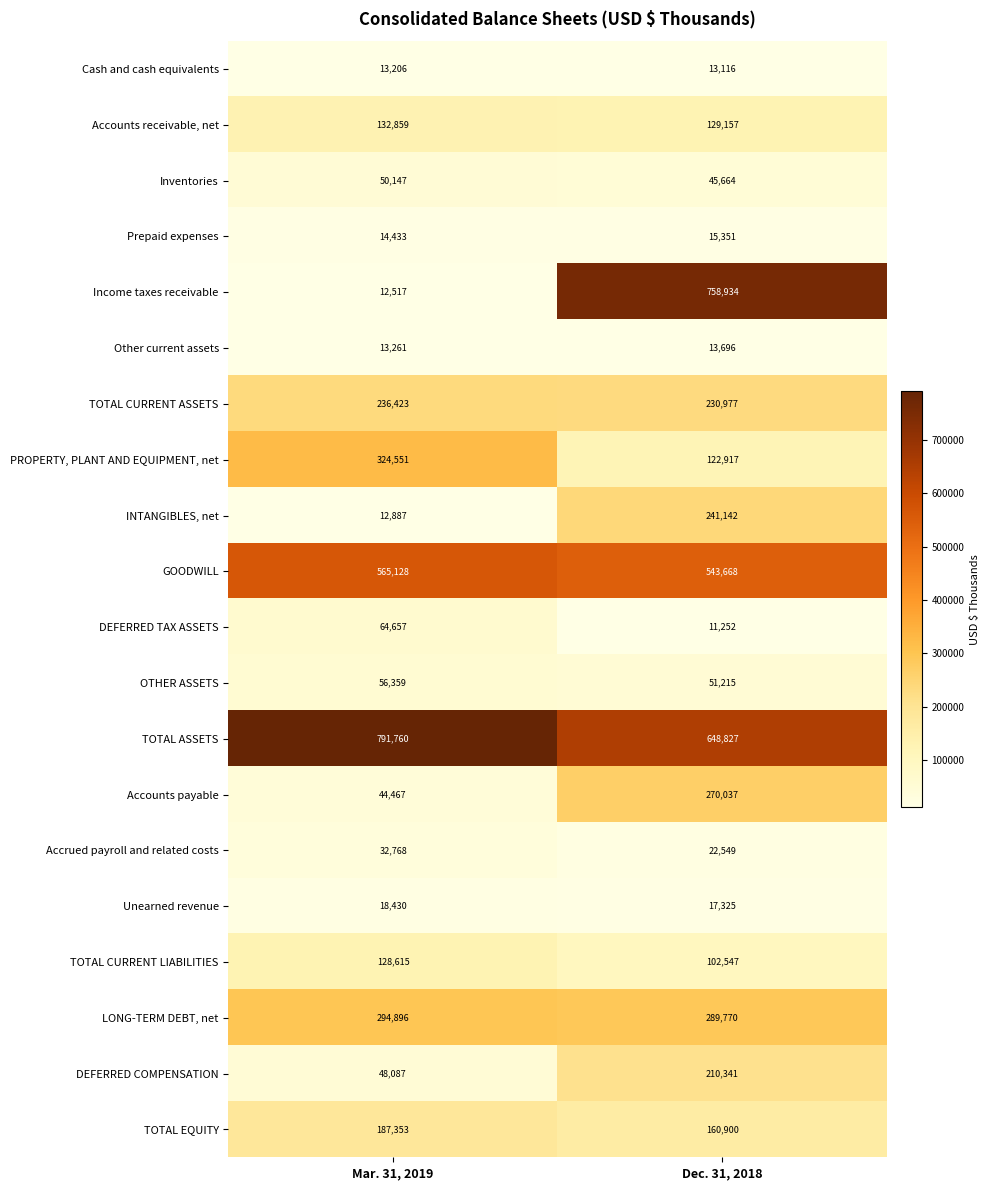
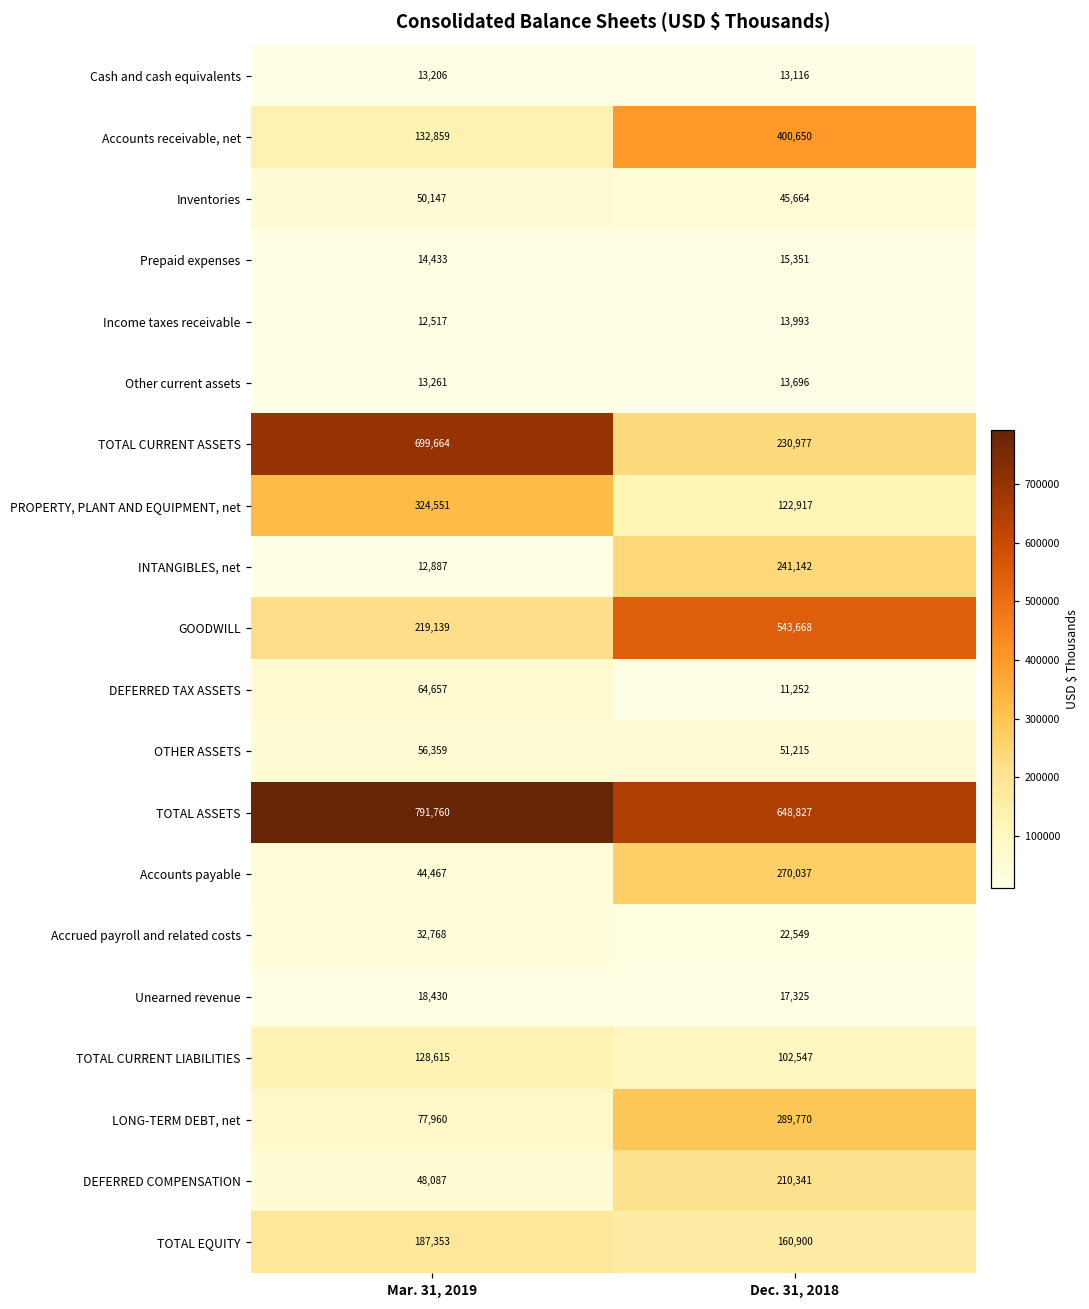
  {
    "Cash and cash equivalents": {
      "Mar. 31, 2019": "13,206",
      "Dec. 31, 2018": "13,116"
    },
    "Accounts receivable, net": {
      "Mar. 31, 2019": "132,859",
-     "Dec. 31, 2018": "129,157"
+     "Dec. 31, 2018": "400,650"
    },
    "Inventories": {
      "Mar. 31, 2019": "50,147",
      "Dec. 31, 2018": "45,664"
    },
    "Prepaid expenses": {
      "Mar. 31, 2019": "14,433",
      "Dec. 31, 2018": "15,351"
    },
    "Income taxes receivable": {
      "Mar. 31, 2019": "12,517",
-     "Dec. 31, 2018": "758,934"
+     "Dec. 31, 2018": "13,993"
    },
    "Other current assets": {
      "Mar. 31, 2019": "13,261",
      "Dec. 31, 2018": "13,696"
    },
    "TOTAL CURRENT ASSETS": {
-     "Mar. 31, 2019": "236,423",
+     "Mar. 31, 2019": "699,664",
      "Dec. 31, 2018": "230,977"
    },
    "PROPERTY, PLANT AND EQUIPMENT, net": {
      "Mar. 31, 2019": "324,551",
      "Dec. 31, 2018": "122,917"
    },
    "INTANGIBLES, net": {
      "Mar. 31, 2019": "12,887",
      "Dec. 31, 2018": "241,142"
    },
    "GOODWILL": {
-     "Mar. 31, 2019": "565,128",
+     "Mar. 31, 2019": "219,139",
      "Dec. 31, 2018": "543,668"
    },
    "DEFERRED TAX ASSETS": {
      "Mar. 31, 2019": "64,657",
      "Dec. 31, 2018": "11,252"
    },
    "OTHER ASSETS": {
      "Mar. 31, 2019": "56,359",
      "Dec. 31, 2018": "51,215"
    },
    "TOTAL ASSETS": {
      "Mar. 31, 2019": "791,760",
      "Dec. 31, 2018": "648,827"
    },
    "Accounts payable": {
      "Mar. 31, 2019": "44,467",
      "Dec. 31, 2018": "270,037"
    },
    "Accrued payroll and related costs": {
      "Mar. 31, 2019": "32,768",
      "Dec. 31, 2018": "22,549"
    },
    "Unearned revenue": {
      "Mar. 31, 2019": "18,430",
      "Dec. 31, 2018": "17,325"
    },
    "TOTAL CURRENT LIABILITIES": {
      "Mar. 31, 2019": "128,615",
      "Dec. 31, 2018": "102,547"
    },
    "LONG-TERM DEBT, net": {
-     "Mar. 31, 2019": "294,896",
+     "Mar. 31, 2019": "77,960",
      "Dec. 31, 2018": "289,770"
    },
    "DEFERRED COMPENSATION": {
      "Mar. 31, 2019": "48,087",
      "Dec. 31, 2018": "210,341"
    },
    "TOTAL EQUITY": {
      "Mar. 31, 2019": "187,353",
      "Dec. 31, 2018": "160,900"
    }
  }
